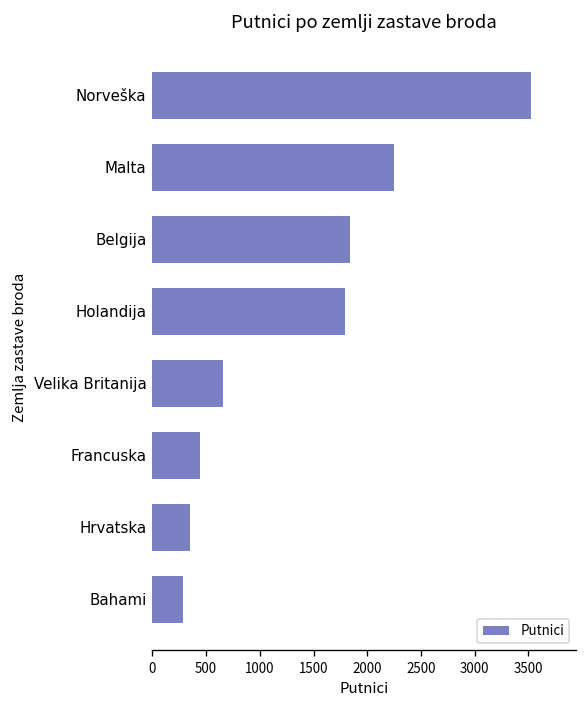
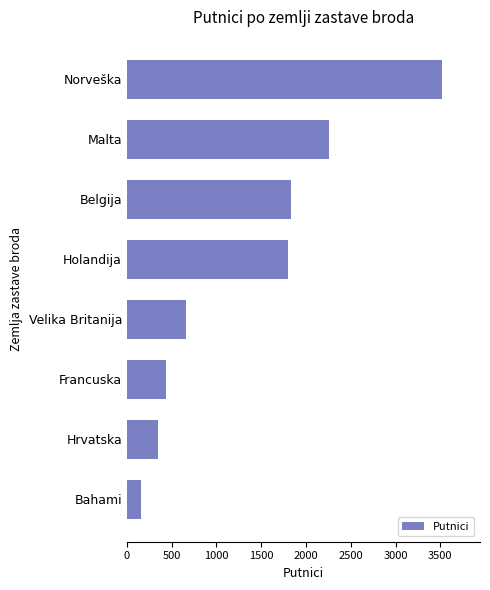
  {
    "Norveška": 3500,
    "Malta": 2300,
    "Belgija": 1800,
    "Holandija": 1800,
    "Velika Britanija": 700,
    "Francuska": 400,
    "Hrvatska": 300,
-   "Bahami": 300
+   "Bahami": 200
  }
